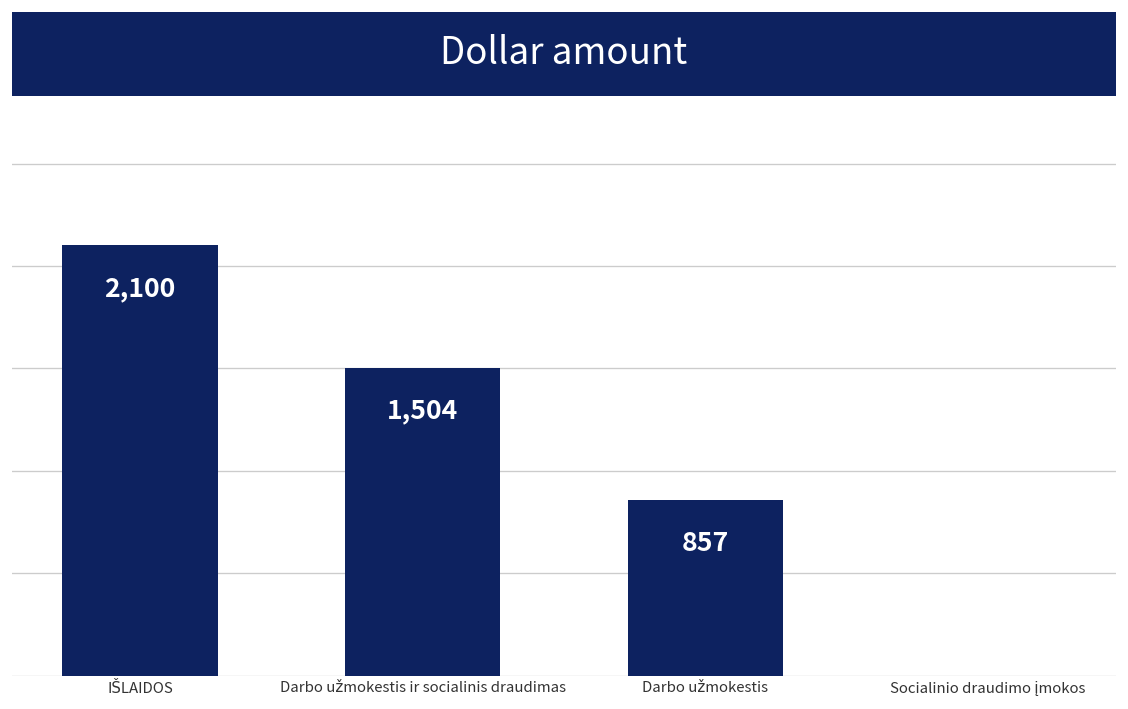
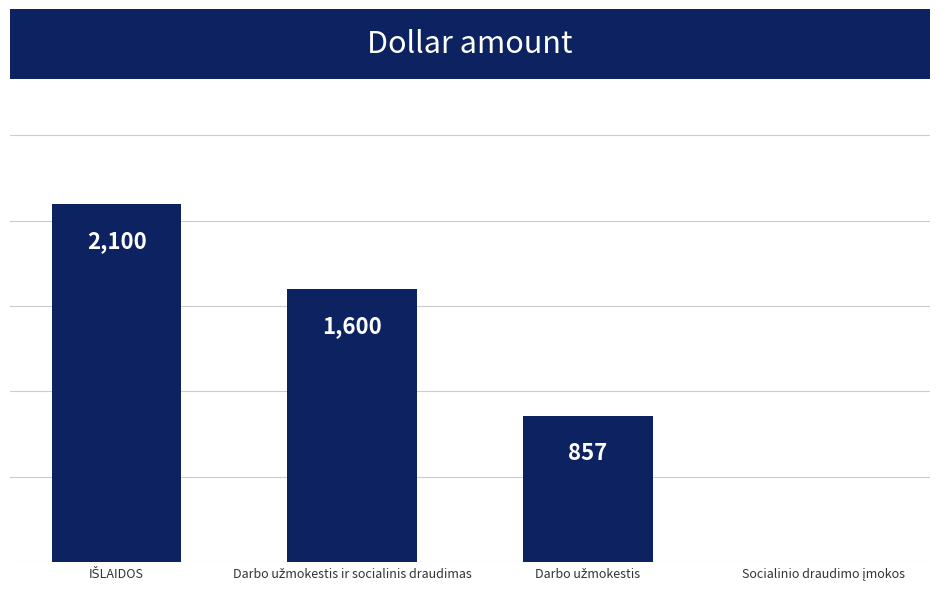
  {
    "IŠLAIDOS": "2,100",
-   "Darbo užmokestis ir socialinis draudimas": "1,504",
+   "Darbo užmokestis ir socialinis draudimas": "1,600",
    "Darbo užmokestis": "857"
  }
